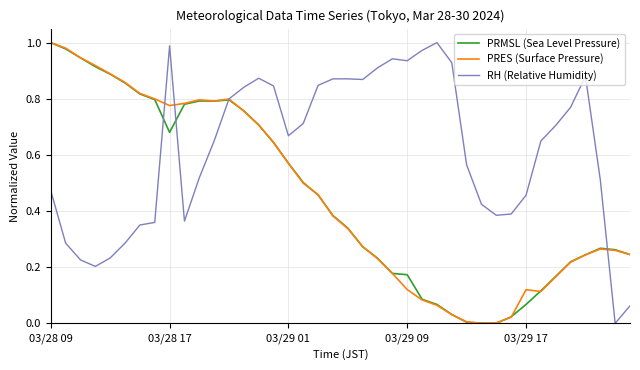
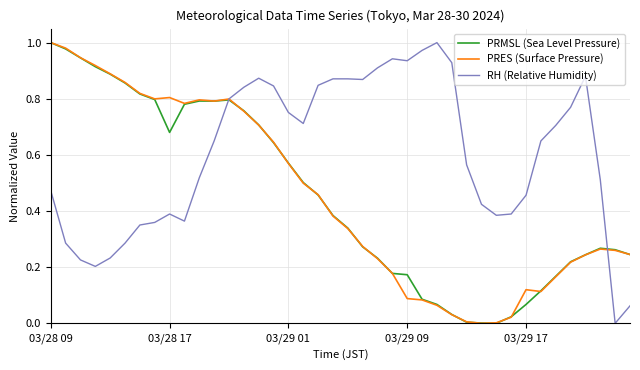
  {
    "PRMSL (Sea Level Pressure)": {
      "03/28 17": 0.68,
      "03/29 09": 0.17,
      "03/29 17": 0.07
    },
    "PRES (Surface Pressure)": {
-     "03/28 17": 0.78,
-     "03/29 09": 0.12,
+     "03/28 17": 0.80,
+     "03/29 09": 0.09,
      "03/29 17": 0.12
    },
    "RH (Relative Humidity)": {
      "03/28 09": 0.47,
-     "03/28 17": 0.99,
-     "03/29 01": 0.67,
+     "03/28 17": 0.39,
+     "03/29 01": 0.75,
      "03/29 09": 0.94,
      "03/29 17": 0.46
    }
  }
